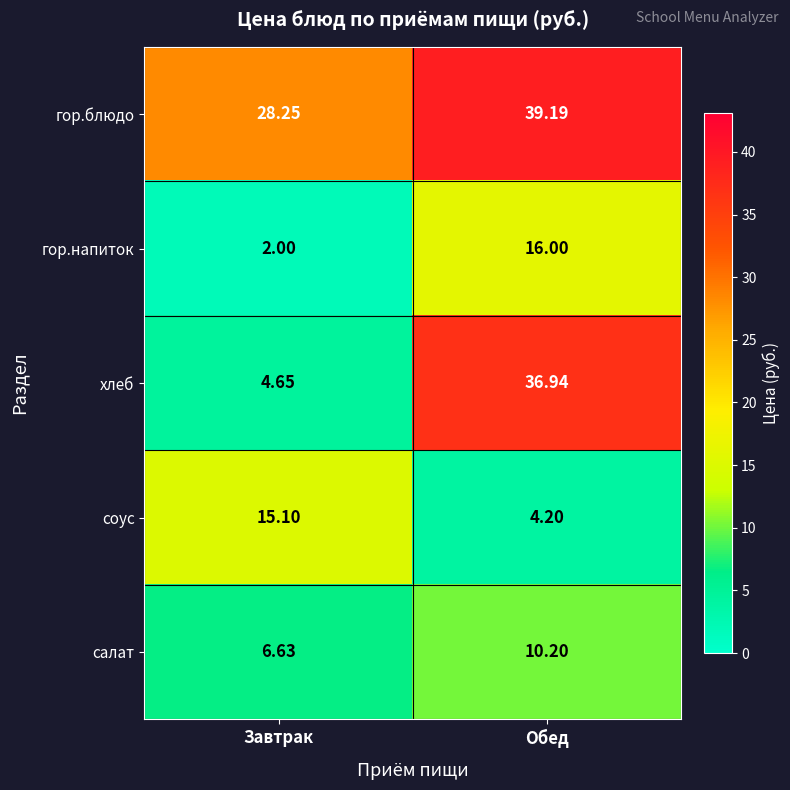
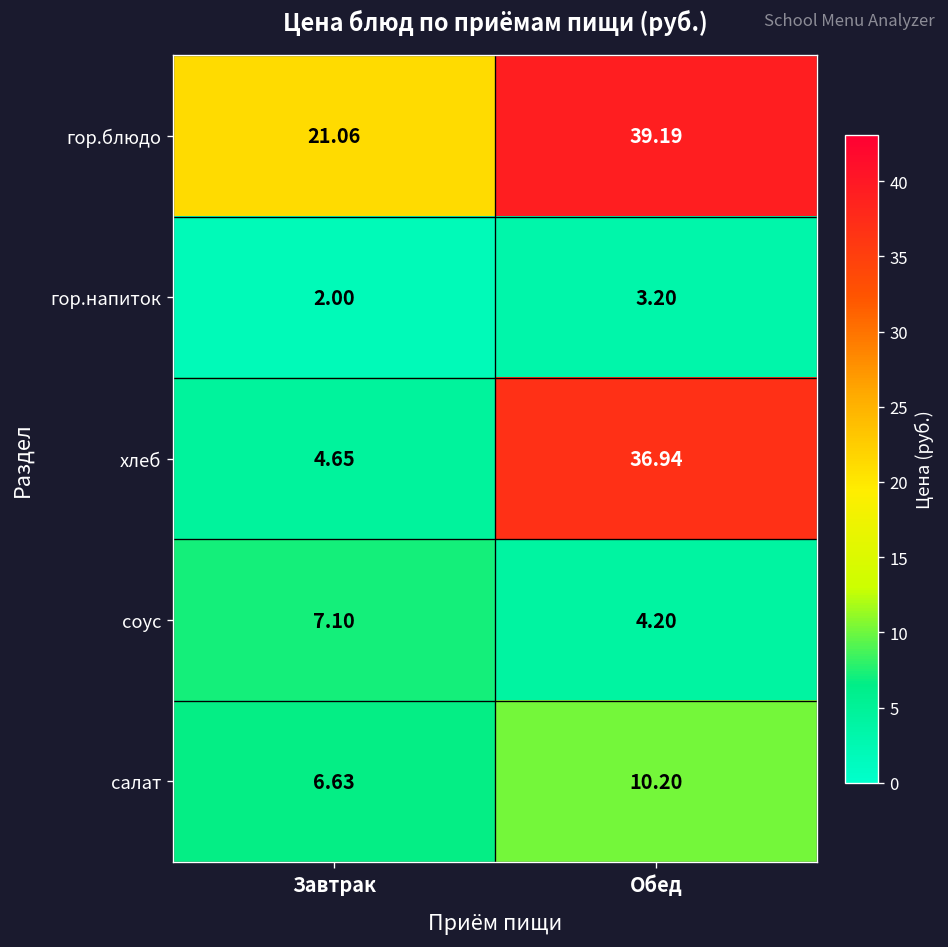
  {
    "гор.блюдо": {
-     "Завтрак": 28.25,
+     "Завтрак": 21.06,
      "Обед": 39.19
    },
    "гор.напиток": {
      "Завтрак": 2.00,
-     "Обед": 16.00
+     "Обед": 3.20
    },
    "хлеб": {
      "Завтрак": 4.65,
      "Обед": 36.94
    },
    "соус": {
-     "Завтрак": 15.10,
+     "Завтрак": 7.10,
      "Обед": 4.20
    },
    "салат": {
      "Завтрак": 6.63,
      "Обед": 10.20
    }
  }
